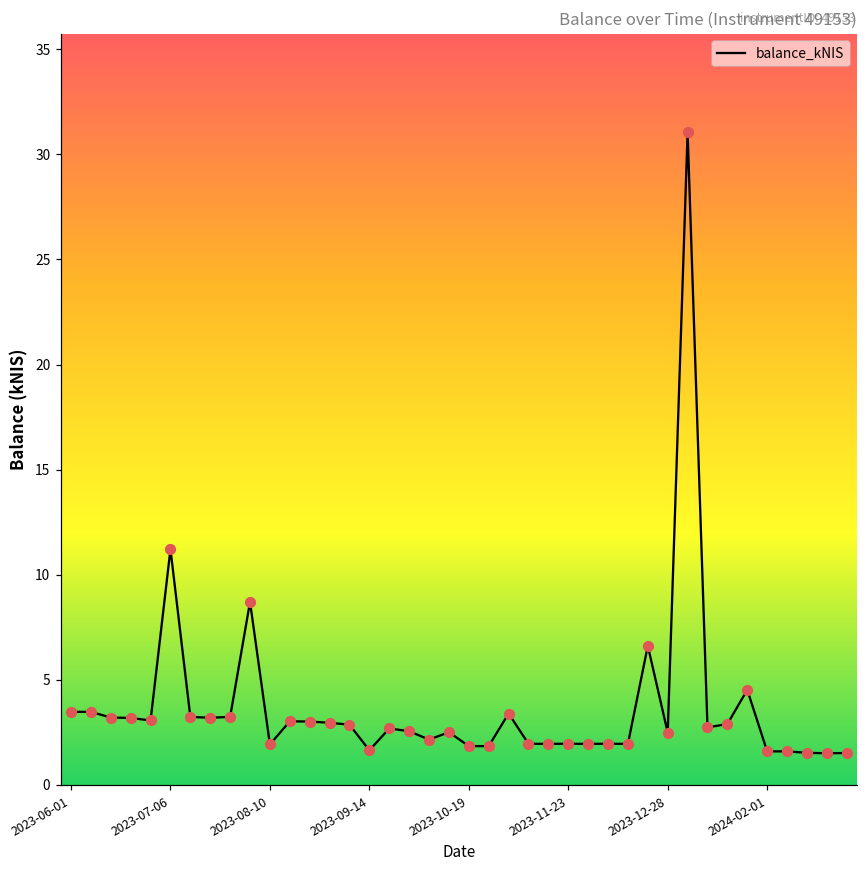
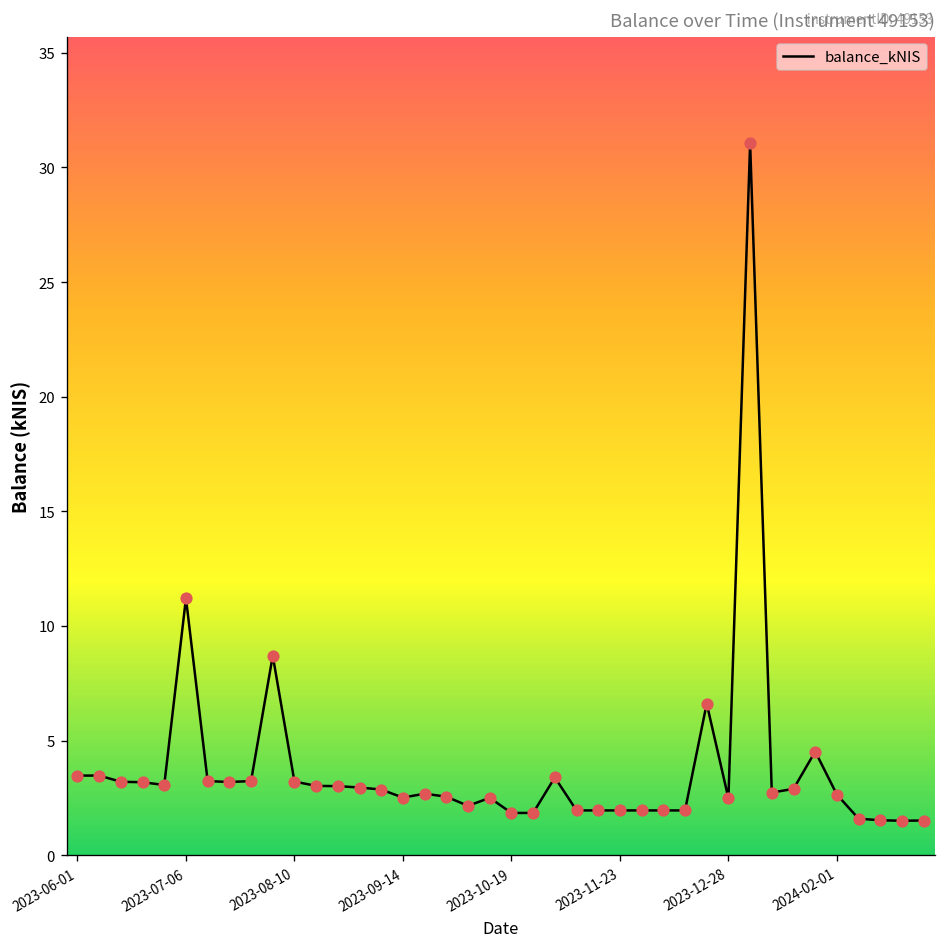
  {
    "2023-06-01": 3.5,
    "2023-07-06": 11.2,
-   "2023-08-10": 1.9,
-   "2023-09-14": 1.6,
+   "2023-08-10": 3.2,
+   "2023-09-14": 2.5,
    "2023-10-19": 1.8,
    "2023-11-23": 2.0,
    "2023-12-28": 2.5,
-   "2024-02-01": 1.6
+   "2024-02-01": 2.6
  }
